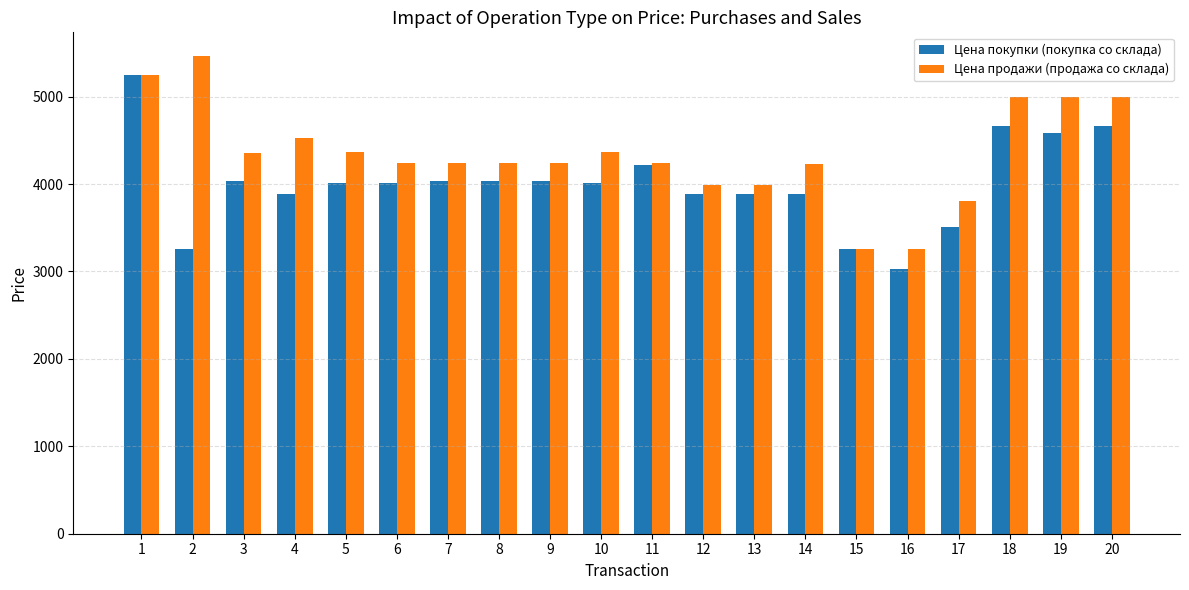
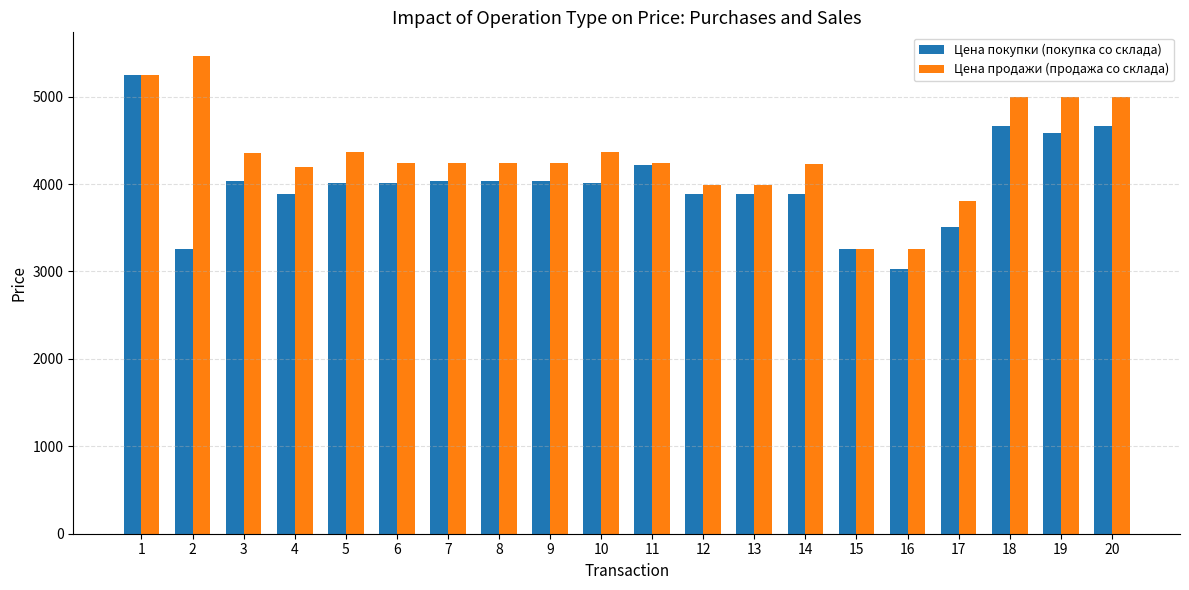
  {
    "Цена покупки (покупка со склада)": {
      "1": 5200,
      "2": 3300,
      "3": 4000,
      "4": 3900,
      "5": 4000,
      "6": 4000,
      "7": 4000,
      "8": 4000,
      "9": 4000,
      "10": 4000,
      "11": 4200,
      "12": 3900,
      "13": 3900,
      "14": 3900,
      "15": 3300,
      "16": 3000,
      "17": 3500,
      "18": 4700,
      "19": 4600,
      "20": 4700
    },
    "Цена продажи (продажа со склада)": {
      "1": 5300,
      "2": 5500,
      "3": 4400,
-     "4": 4500,
+     "4": 4200,
      "5": 4400,
      "6": 4200,
      "7": 4200,
      "8": 4200,
      "9": 4200,
      "10": 4400,
      "11": 4200,
      "12": 4000,
      "13": 4000,
      "14": 4200,
      "15": 3300,
      "16": 3300,
      "17": 3800,
      "18": 5000,
      "19": 5000,
      "20": 5000
    }
  }
